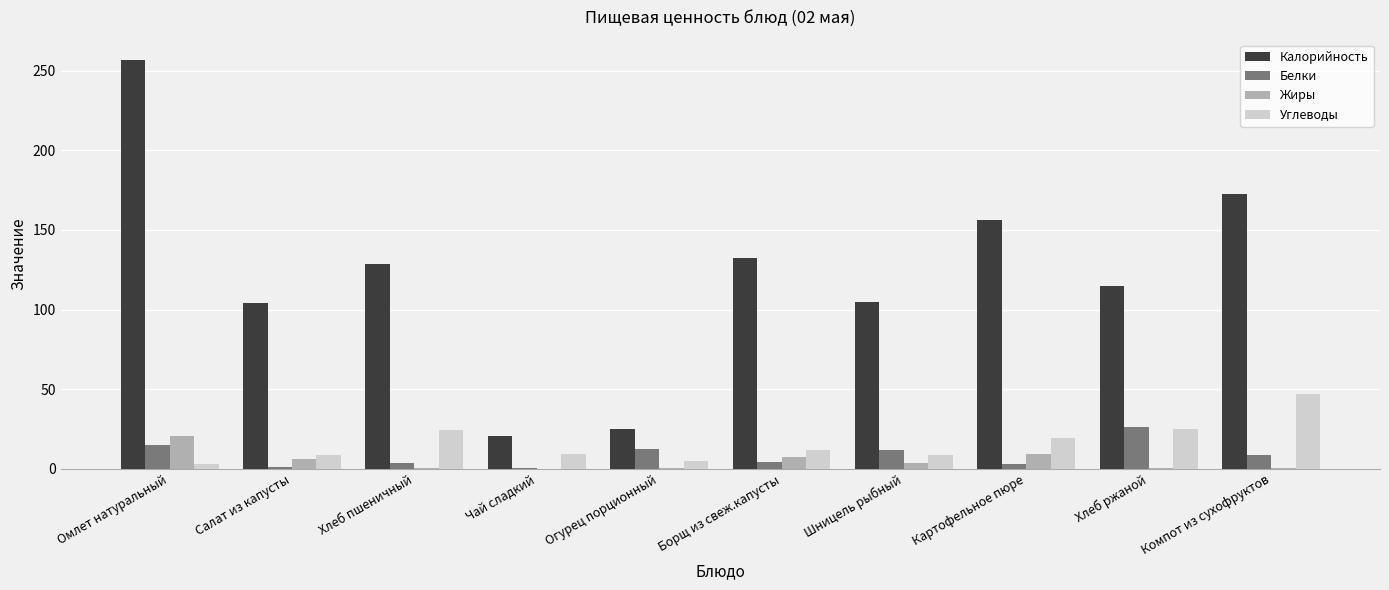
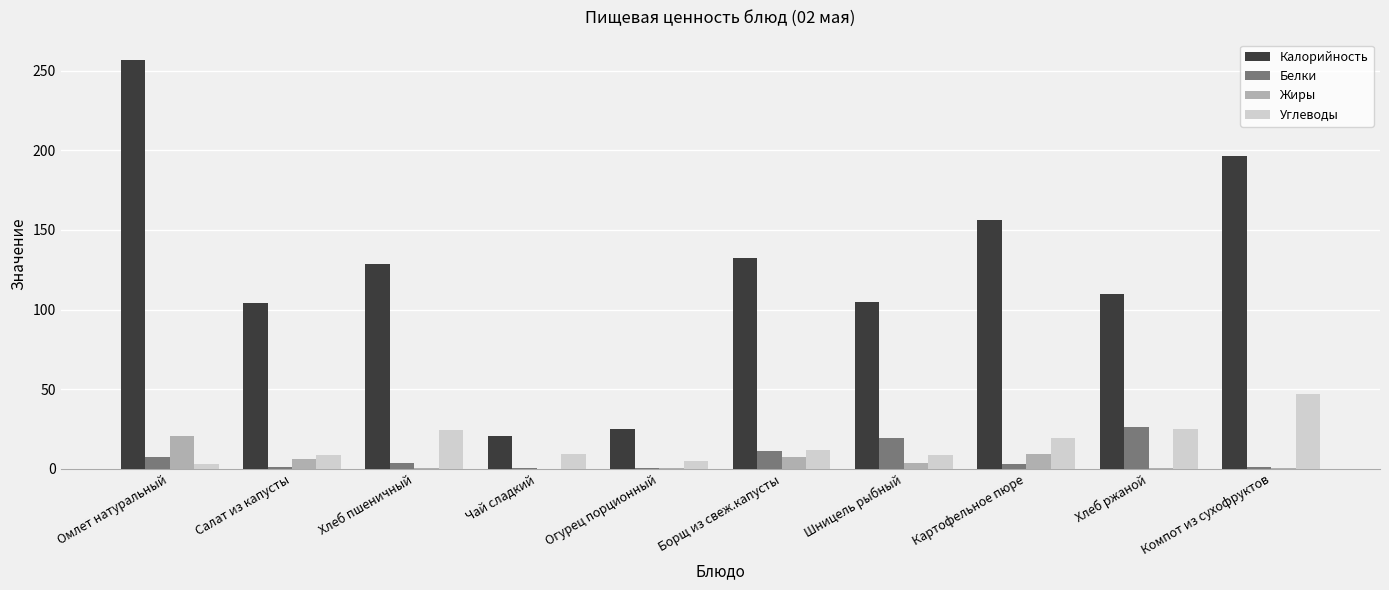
  {
    "Калорийность": {
      "Омлет натуральный": 257,
      "Салат из капусты": 104,
      "Хлеб пшеничный": 129,
      "Чай сладкий": 21,
      "Огурец порционный": 25,
      "Борщ из свеж.капусты": 132,
      "Шницель рыбный": 105,
      "Картофельное пюре": 156,
-     "Хлеб ржаной": 115,
-     "Компот из сухофруктов": 172
+     "Хлеб ржаной": 110,
+     "Компот из сухофруктов": 196
    },
    "Белки": {
-     "Омлет натуральный": 15,
+     "Омлет натуральный": 7,
      "Хлеб пшеничный": 4,
-     "Огурец порционный": 12,
-     "Борщ из свеж.капусты": 4,
-     "Шницель рыбный": 12,
+     "Огурец порционный": 1,
+     "Борщ из свеж.капусты": 11,
+     "Шницель рыбный": 19,
      "Картофельное пюре": 3,
      "Хлеб ржаной": 27,
-     "Компот из сухофруктов": 9
+     "Компот из сухофруктов": 1
    }
  }
